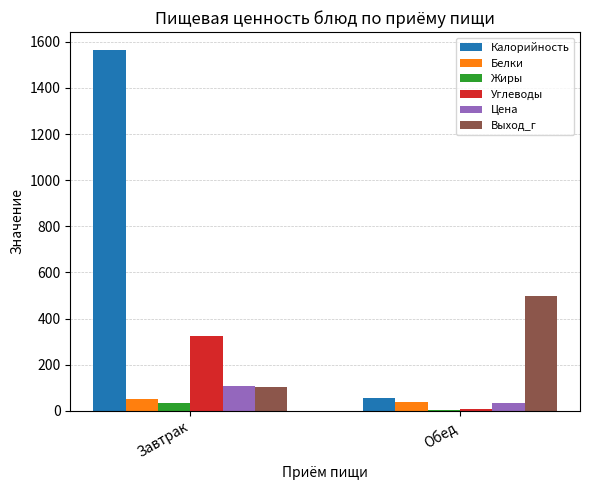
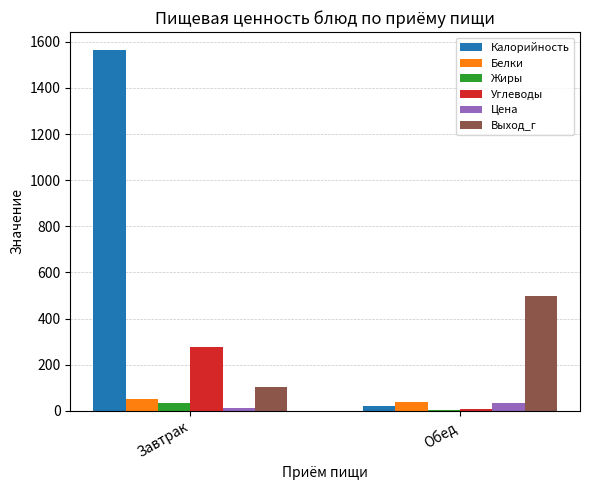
  {
    "Калорийность": {
      "Завтрак": 1560,
-     "Обед": 50
+     "Обед": 20
    },
    "Белки": {
      "Завтрак": 50,
      "Обед": 40
    },
    "Жиры": {
      "Завтрак": 40
    },
    "Углеводы": {
-     "Завтрак": 320
+     "Завтрак": 280
    },
    "Цена": {
-     "Завтрак": 110,
+     "Завтрак": 10,
      "Обед": 40
    },
    "Выход_г": {
      "Завтрак": 100,
      "Обед": 500
    }
  }
